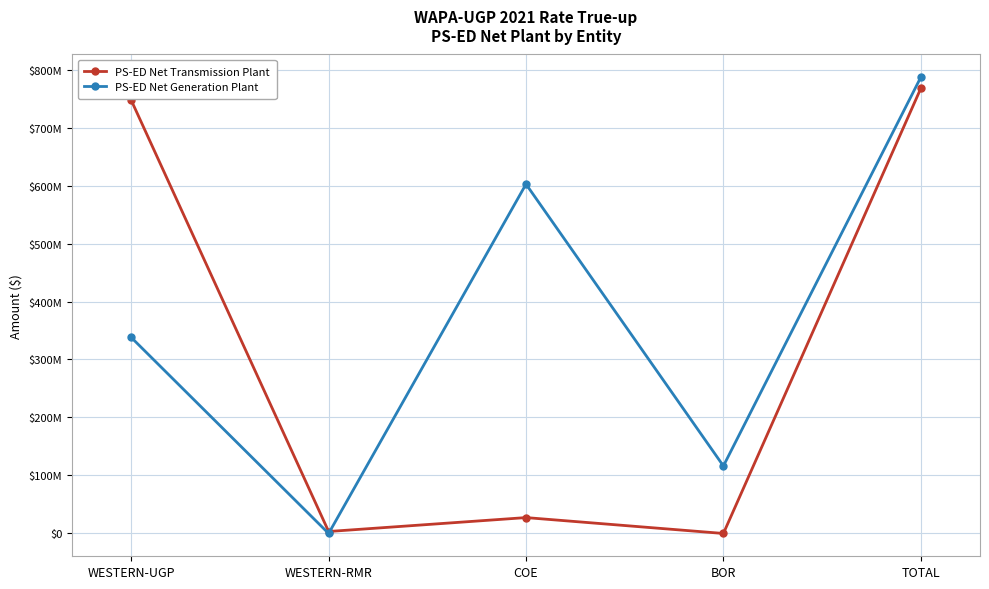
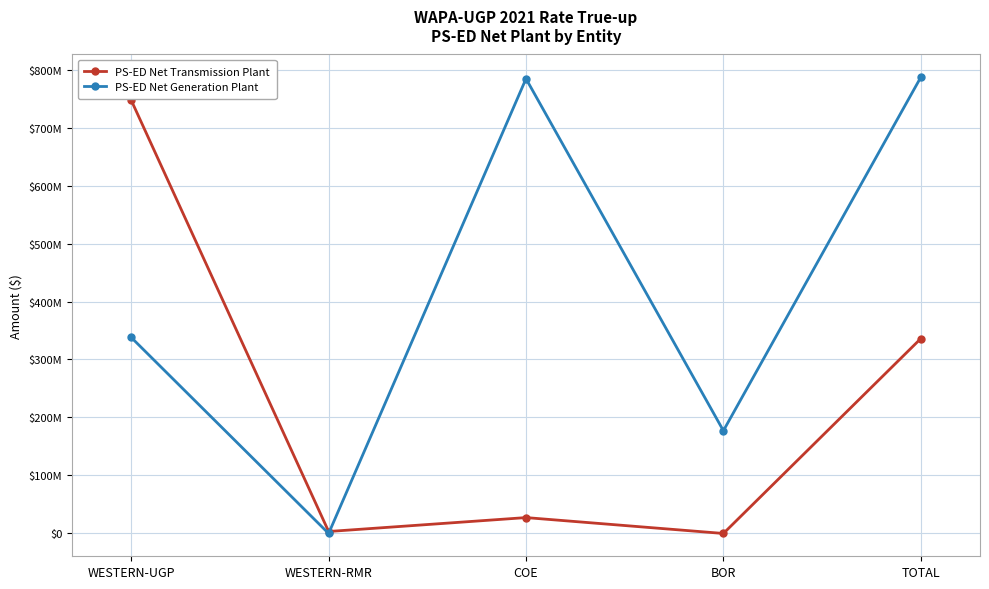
  {
    "PS-ED Net Transmission Plant": {
      "WESTERN-UGP": "$750000000",
      "COE": "$30000000",
      "BOR": "$0",
-     "TOTAL": "$770000000"
+     "TOTAL": "$340000000"
    },
    "PS-ED Net Generation Plant": {
      "WESTERN-UGP": "$340000000",
-     "COE": "$600000000",
-     "BOR": "$120000000",
+     "COE": "$780000000",
+     "BOR": "$180000000",
      "TOTAL": "$790000000"
    }
  }
